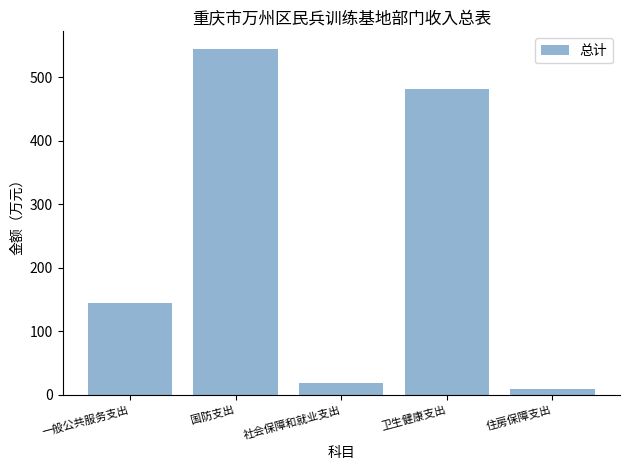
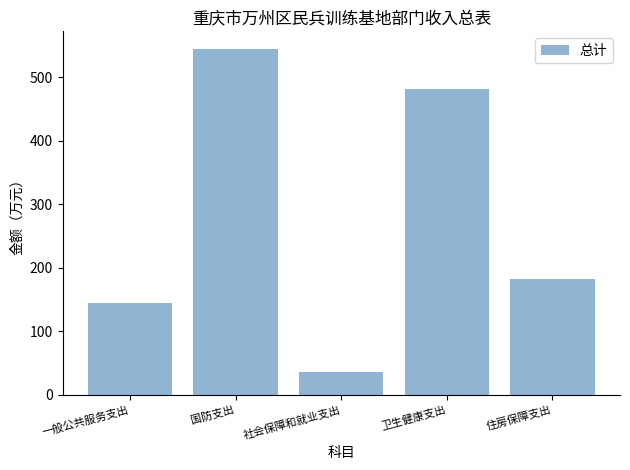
  {
    "一般公共服务支出": 140,
    "国防支出": 540,
-   "社会保障和就业支出": 20,
+   "社会保障和就业支出": 40,
    "卫生健康支出": 480,
-   "住房保障支出": 10
+   "住房保障支出": 180
  }
